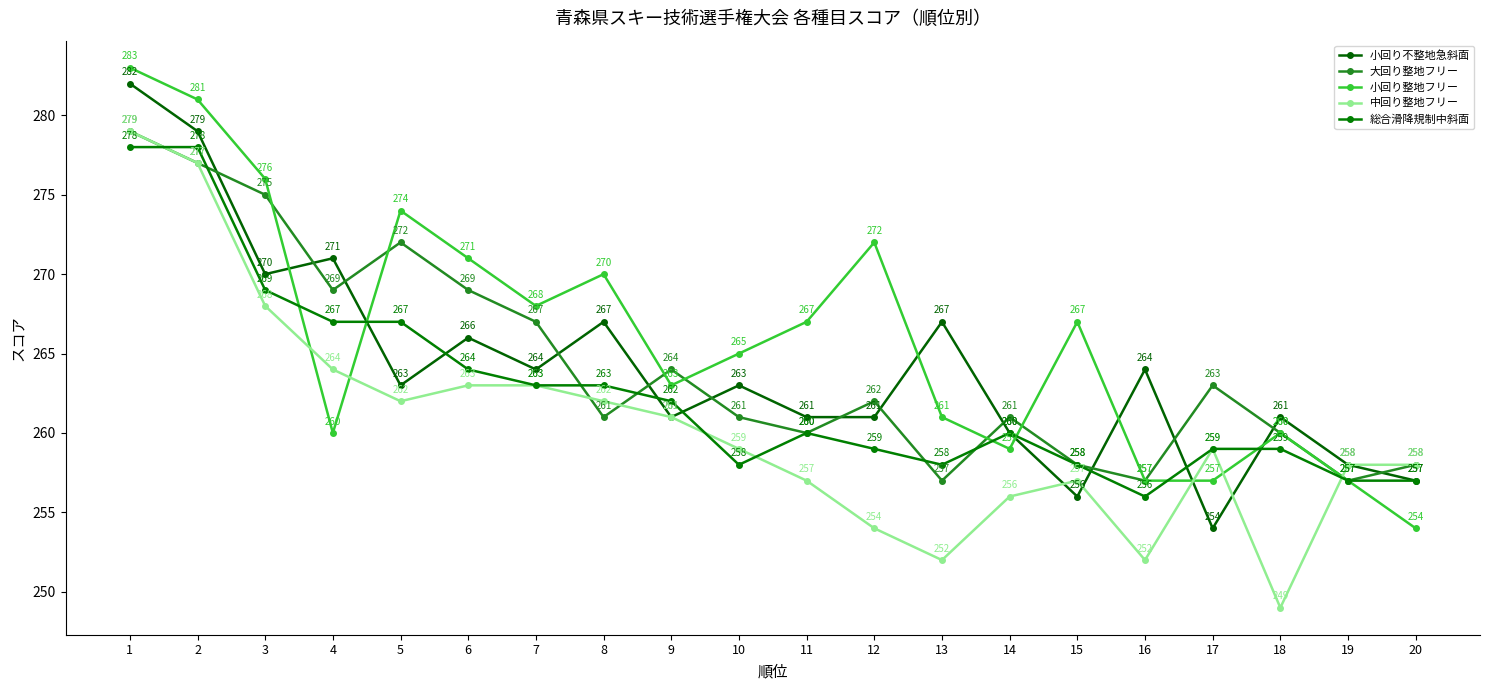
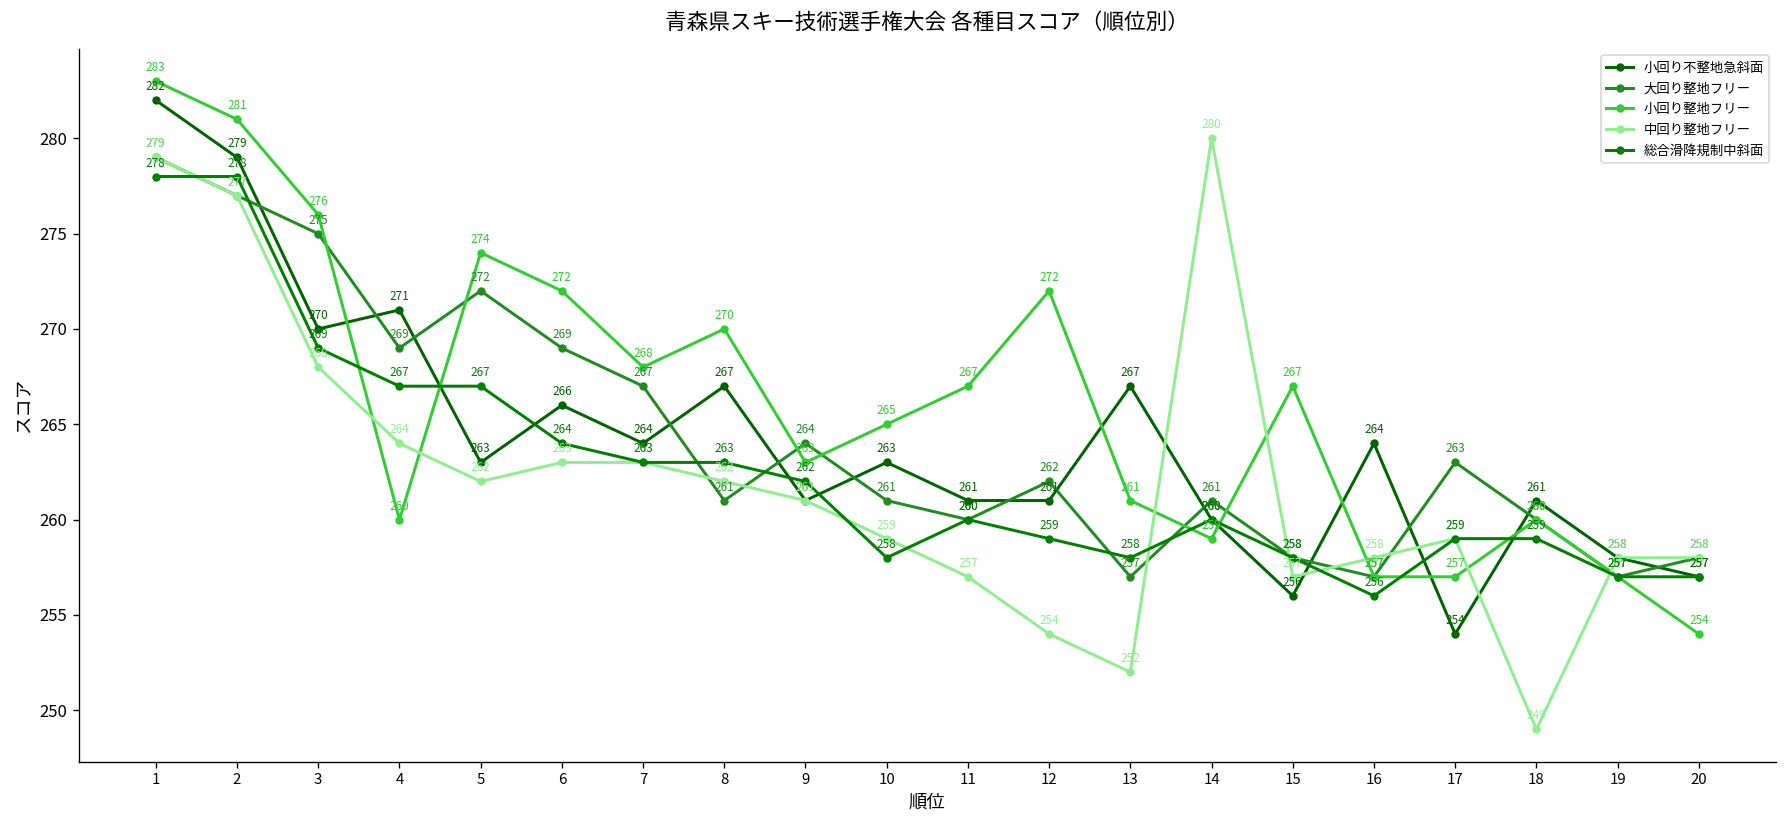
  {
    "小回り整地フリー": {
      "1": 283,
      "2": 281,
      "3": 276,
      "4": 260,
      "5": 274,
-     "6": 271,
+     "6": 272,
      "7": 268,
      "8": 270,
      "10": 265,
      "11": 267,
      "12": 272,
      "13": 261,
      "15": 267,
      "17": 257,
      "20": 254
    },
    "中回り整地フリー": {
      "4": 264,
      "10": 259,
      "11": 257,
      "12": 254,
      "13": 252,
-     "14": 256,
-     "16": 252,
+     "14": 280,
+     "16": 258,
      "18": 249
    }
  }
